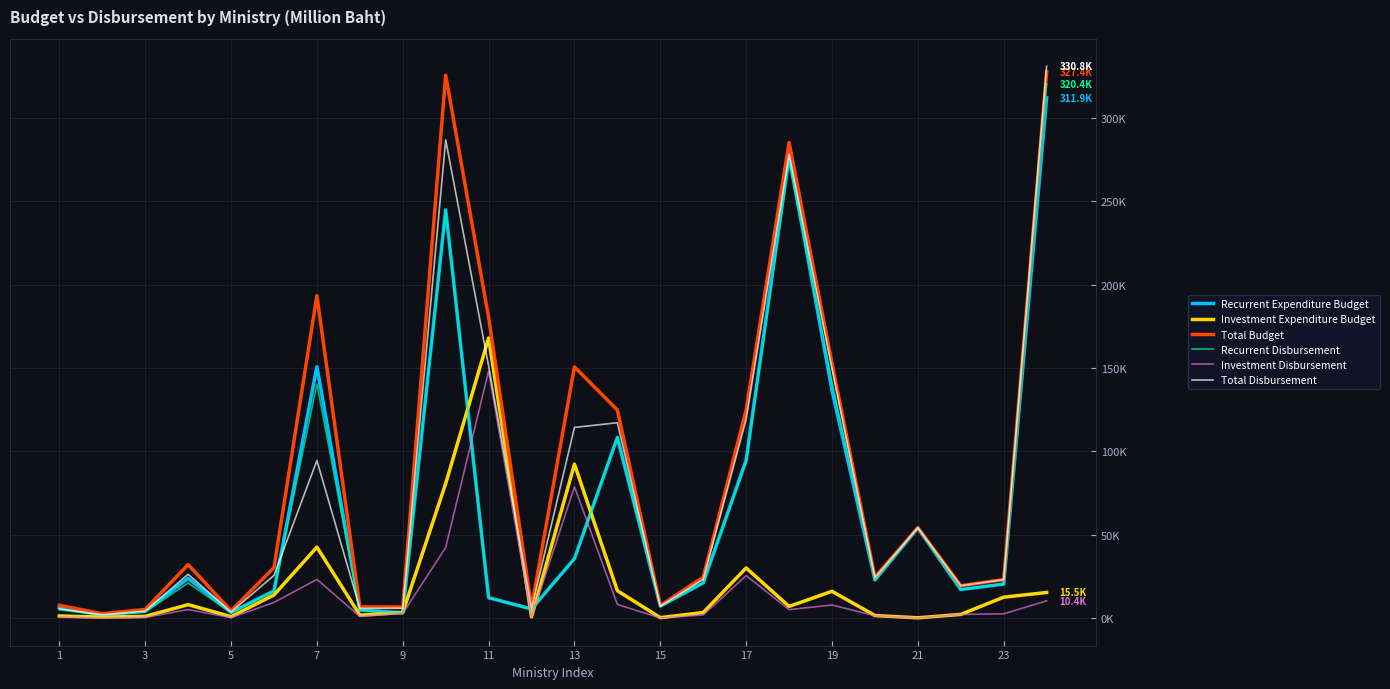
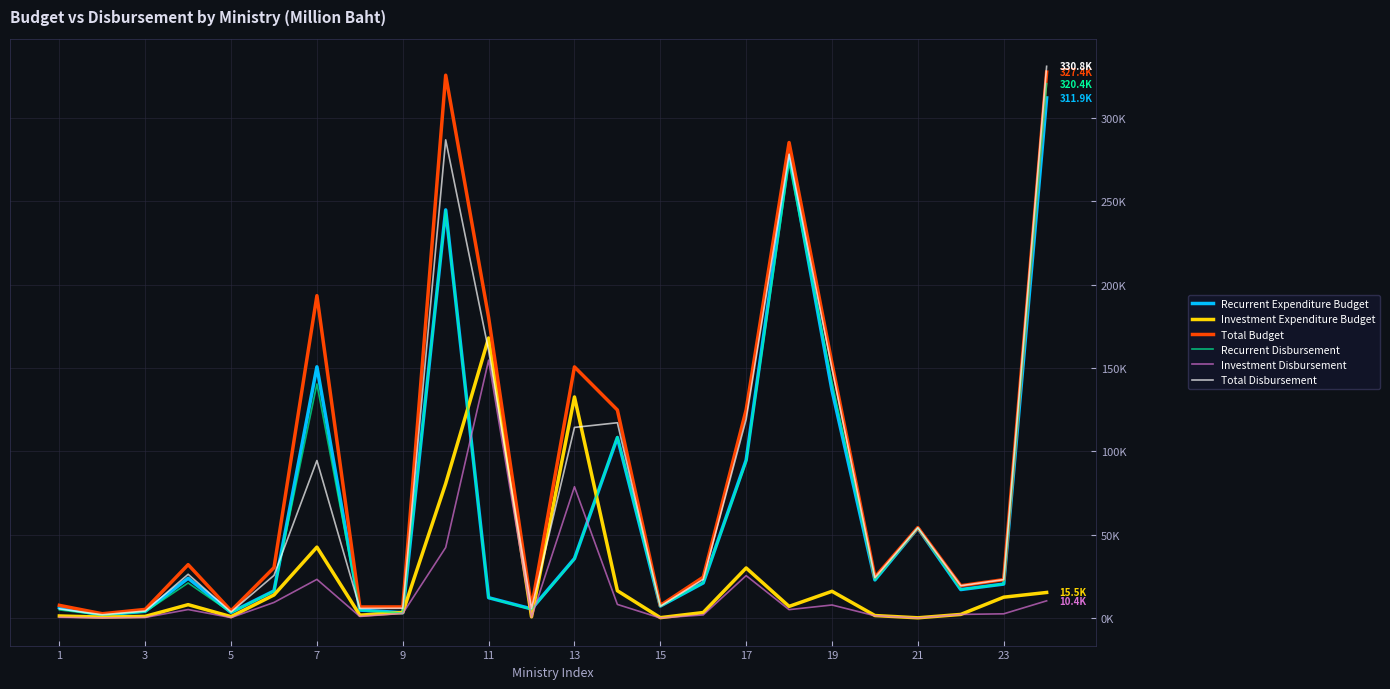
  {
    "Recurrent Expenditure Budget": {
      "7": 151000,
      "19": 137000
    },
    "Investment Expenditure Budget": {
      "7": 43000,
      "11": 168000,
-     "13": 92000,
+     "13": 133000,
      "17": 30000,
      "19": 16000,
      "23": 13000
    },
    "Total Budget": {
      "7": 193000,
      "11": 180000,
      "13": 151000,
      "17": 125000,
      "19": 153000
    },
    "Recurrent Disbursement": {
      "7": 140000,
      "19": 142000
    },
    "Investment Disbursement": {
      "7": 23000,
-     "11": 148000,
+     "11": 155000,
      "13": 79000,
      "17": 26000,
      "19": 8000,
      "23": 3000
    },
    "Total Disbursement": {
      "7": 95000,
-     "11": 151000,
+     "11": 160000,
      "13": 114000,
      "17": 119000,
      "19": 150000
    }
  }
